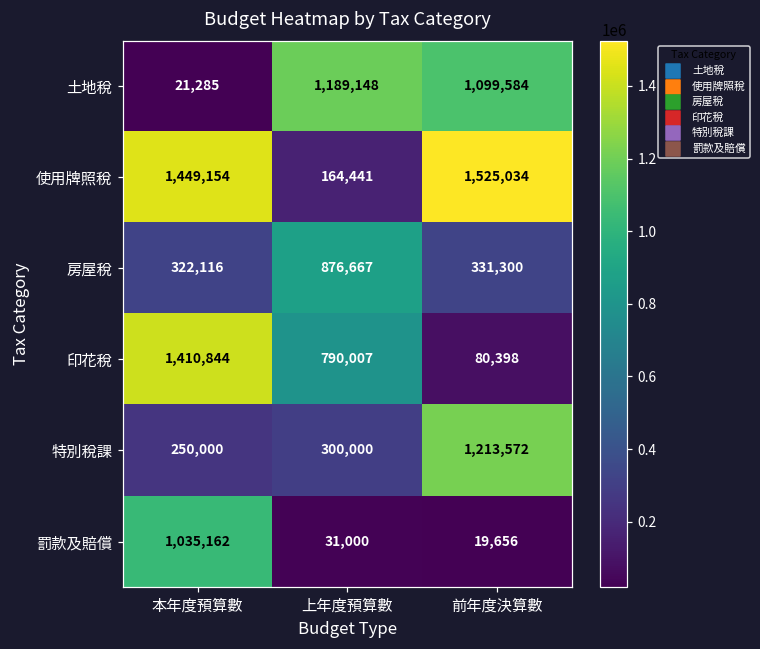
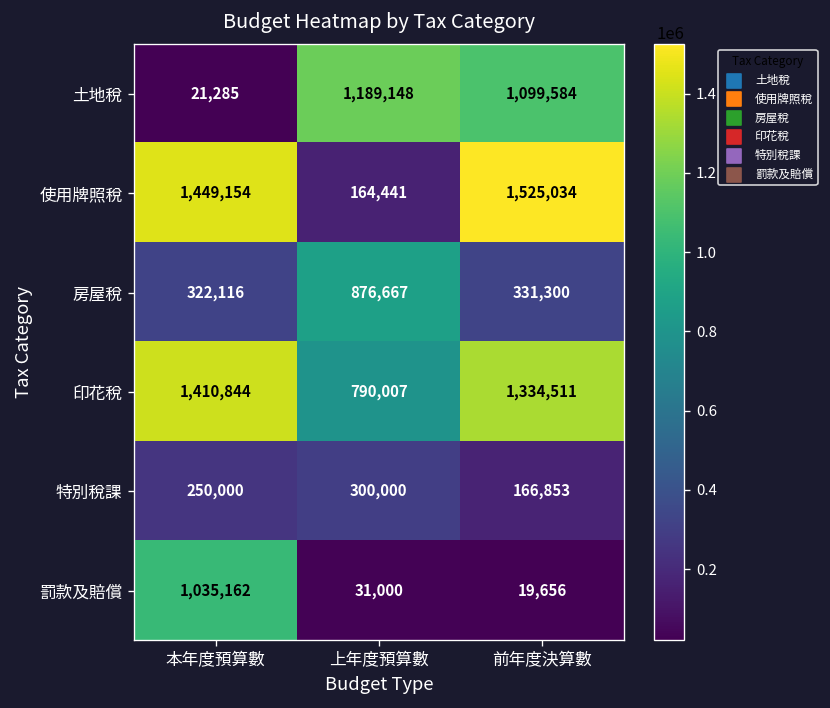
  {
    "土地稅": {
      "本年度預算數": "21,285",
      "上年度預算數": "1,189,148",
      "前年度決算數": "1,099,584"
    },
    "使用牌照稅": {
      "本年度預算數": "1,449,154",
      "上年度預算數": "164,441",
      "前年度決算數": "1,525,034"
    },
    "房屋稅": {
      "本年度預算數": "322,116",
      "上年度預算數": "876,667",
      "前年度決算數": "331,300"
    },
    "印花稅": {
      "本年度預算數": "1,410,844",
      "上年度預算數": "790,007",
-     "前年度決算數": "80,398"
+     "前年度決算數": "1,334,511"
    },
    "特別稅課": {
      "本年度預算數": "250,000",
      "上年度預算數": "300,000",
-     "前年度決算數": "1,213,572"
+     "前年度決算數": "166,853"
    },
    "罰款及賠償": {
      "本年度預算數": "1,035,162",
      "上年度預算數": "31,000",
      "前年度決算數": "19,656"
    }
  }
